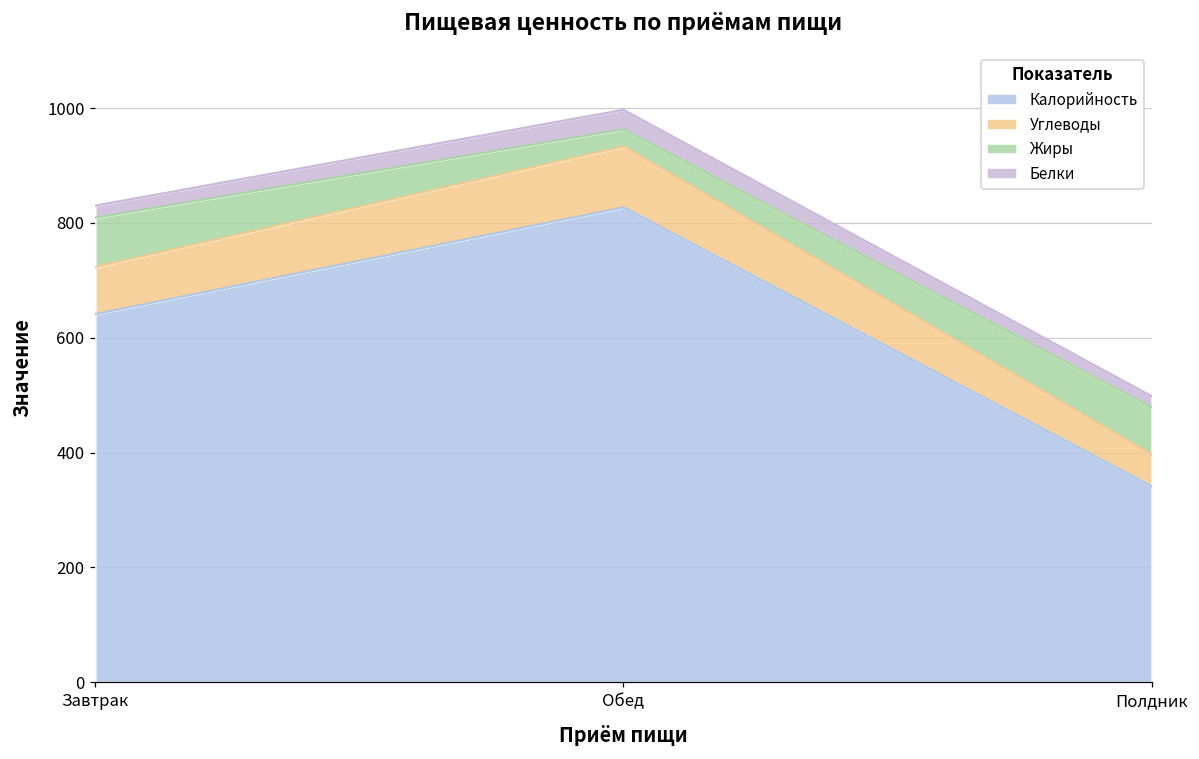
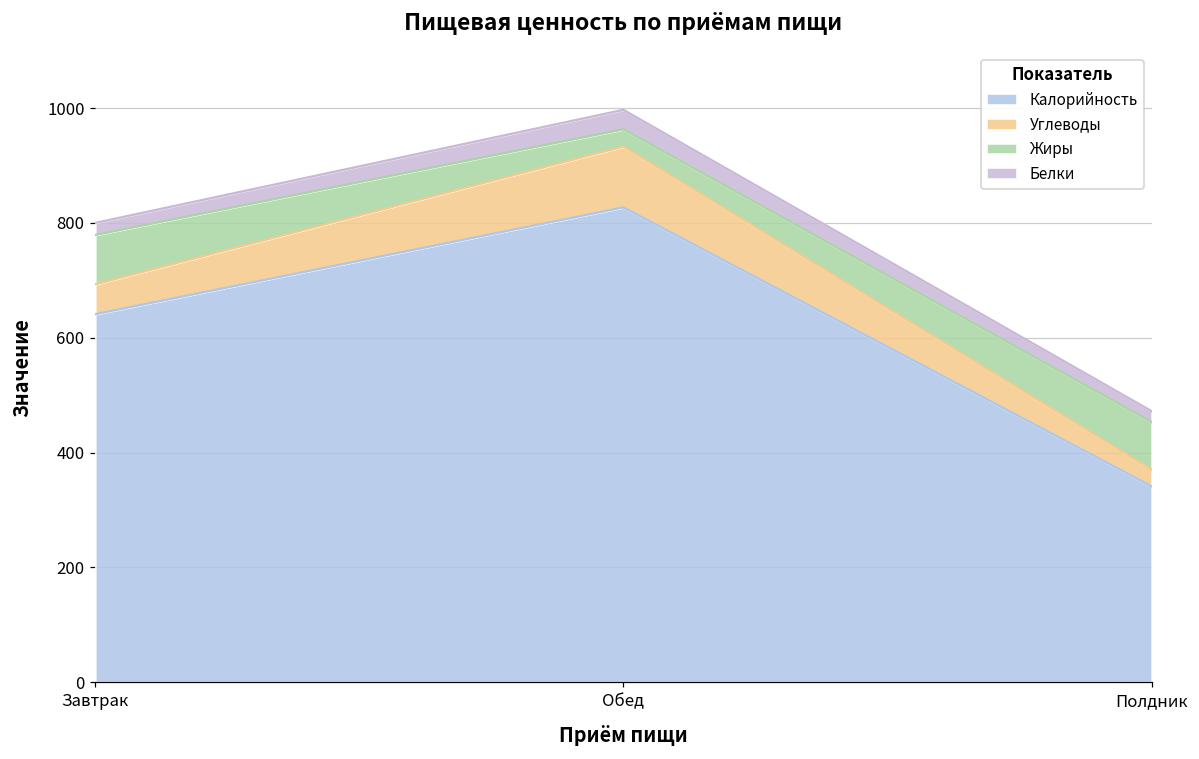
  {
    "Углеводы": {
-     "Завтрак": 80,
+     "Завтрак": 50,
      "Обед": 110,
-     "Полдник": 60
+     "Полдник": 30
    },
    "Жиры": {
      "Завтрак": 90,
      "Обед": 30,
      "Полдник": 80
    }
  }
